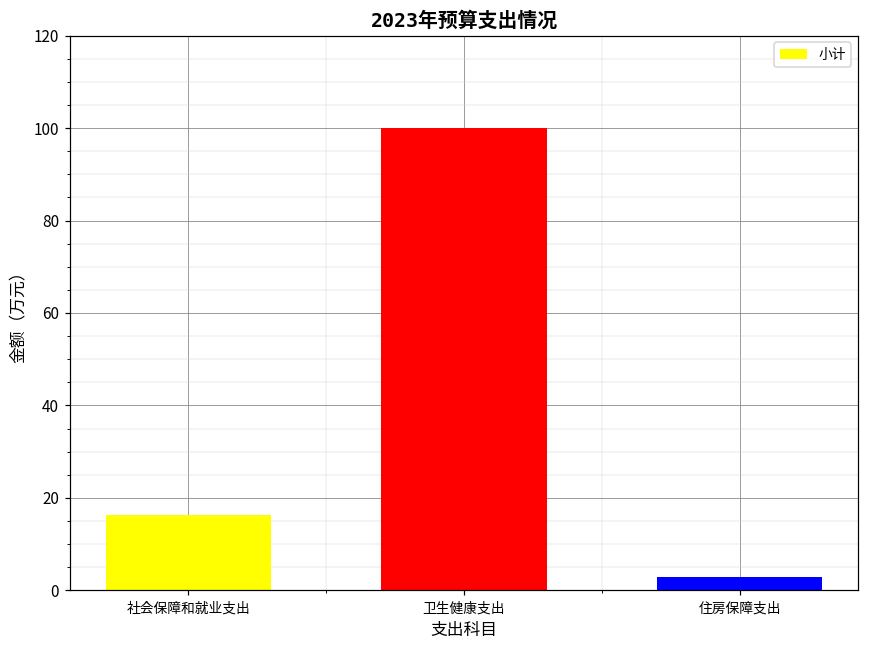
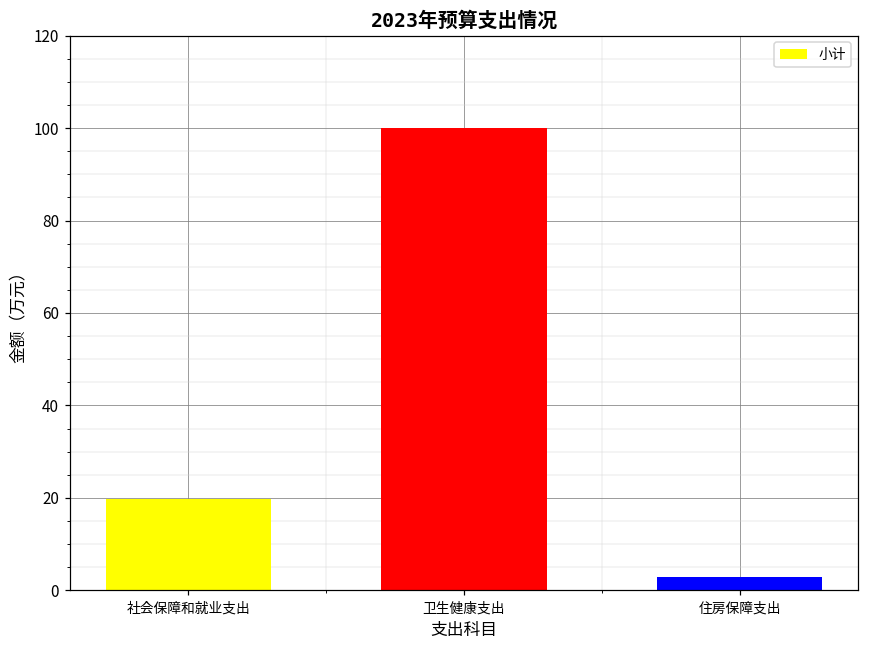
  {
-   "社会保障和就业支出": 16,
+   "社会保障和就业支出": 20,
    "卫生健康支出": 100,
    "住房保障支出": 3
  }
